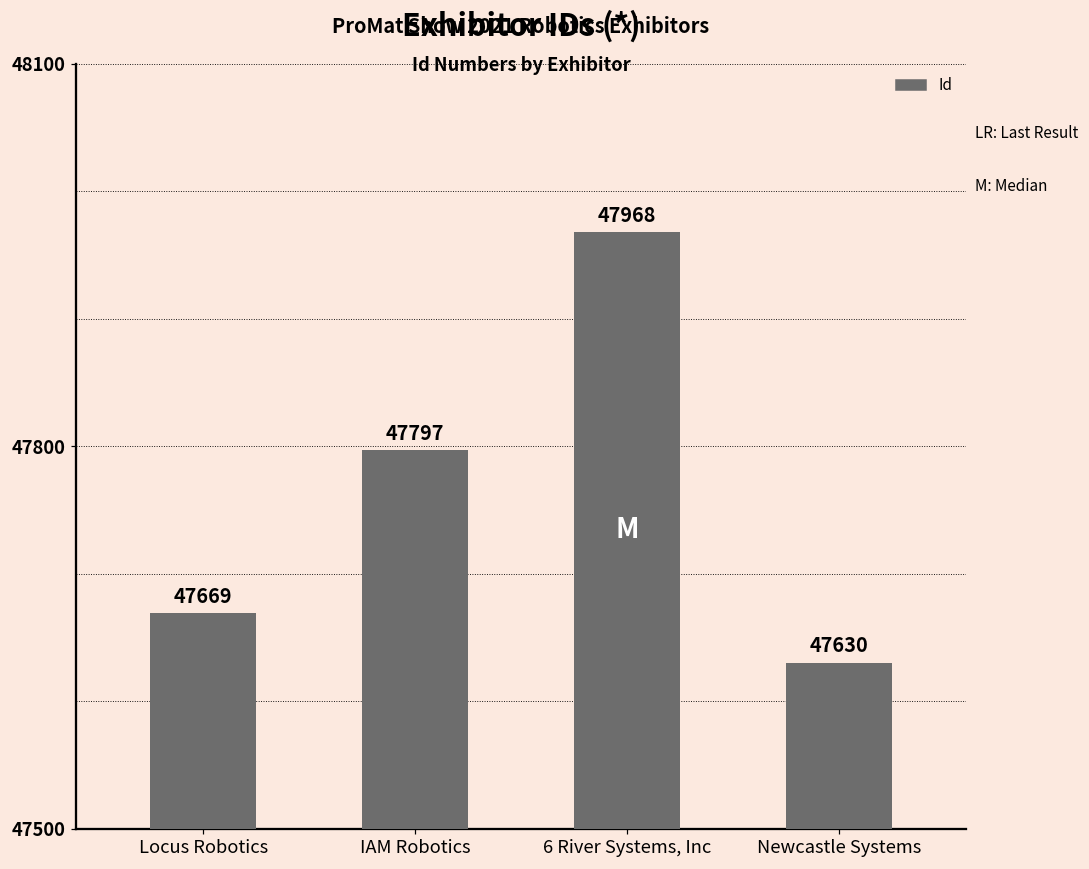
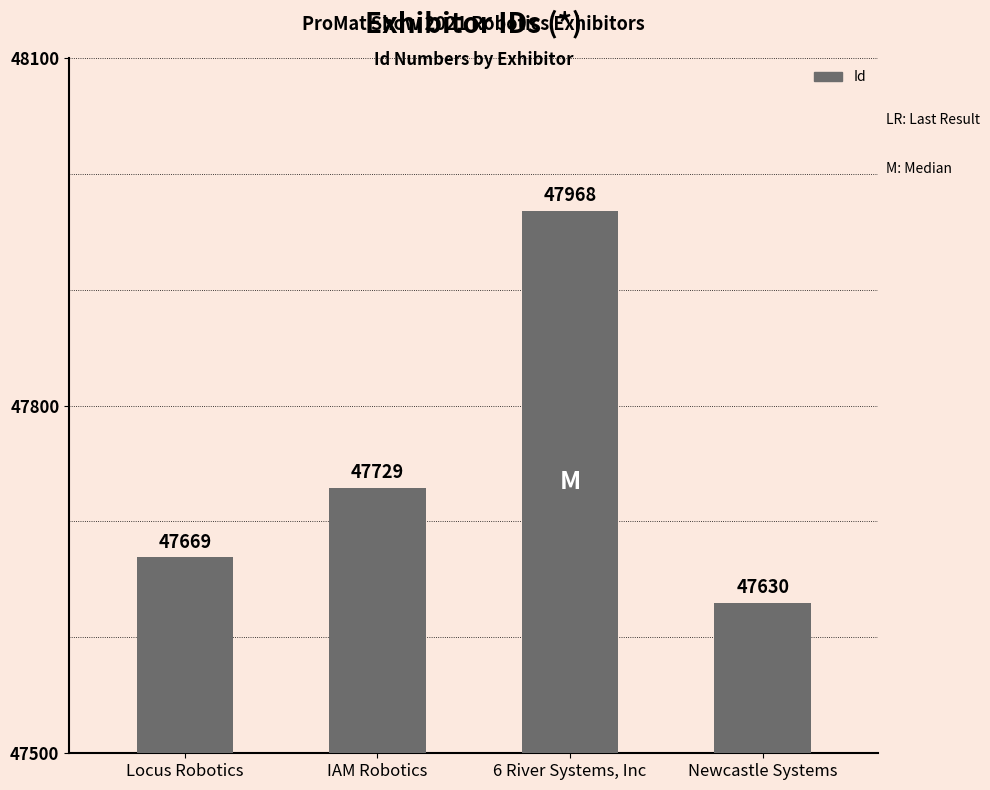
  {
    "Locus Robotics": 47669,
-   "IAM Robotics": 47797,
+   "IAM Robotics": 47729,
    "6 River Systems, Inc": 47968,
    "Newcastle Systems": 47630
  }
